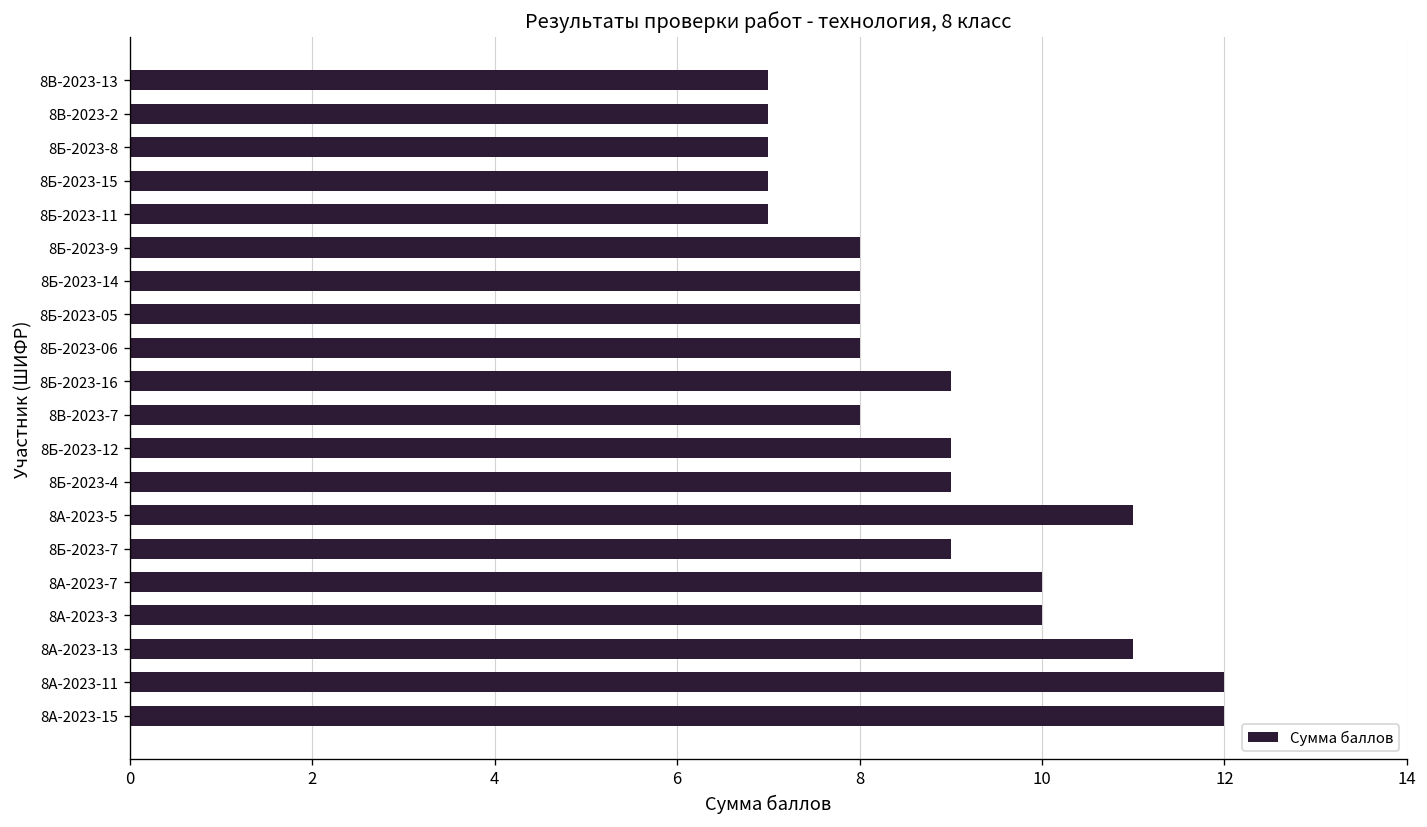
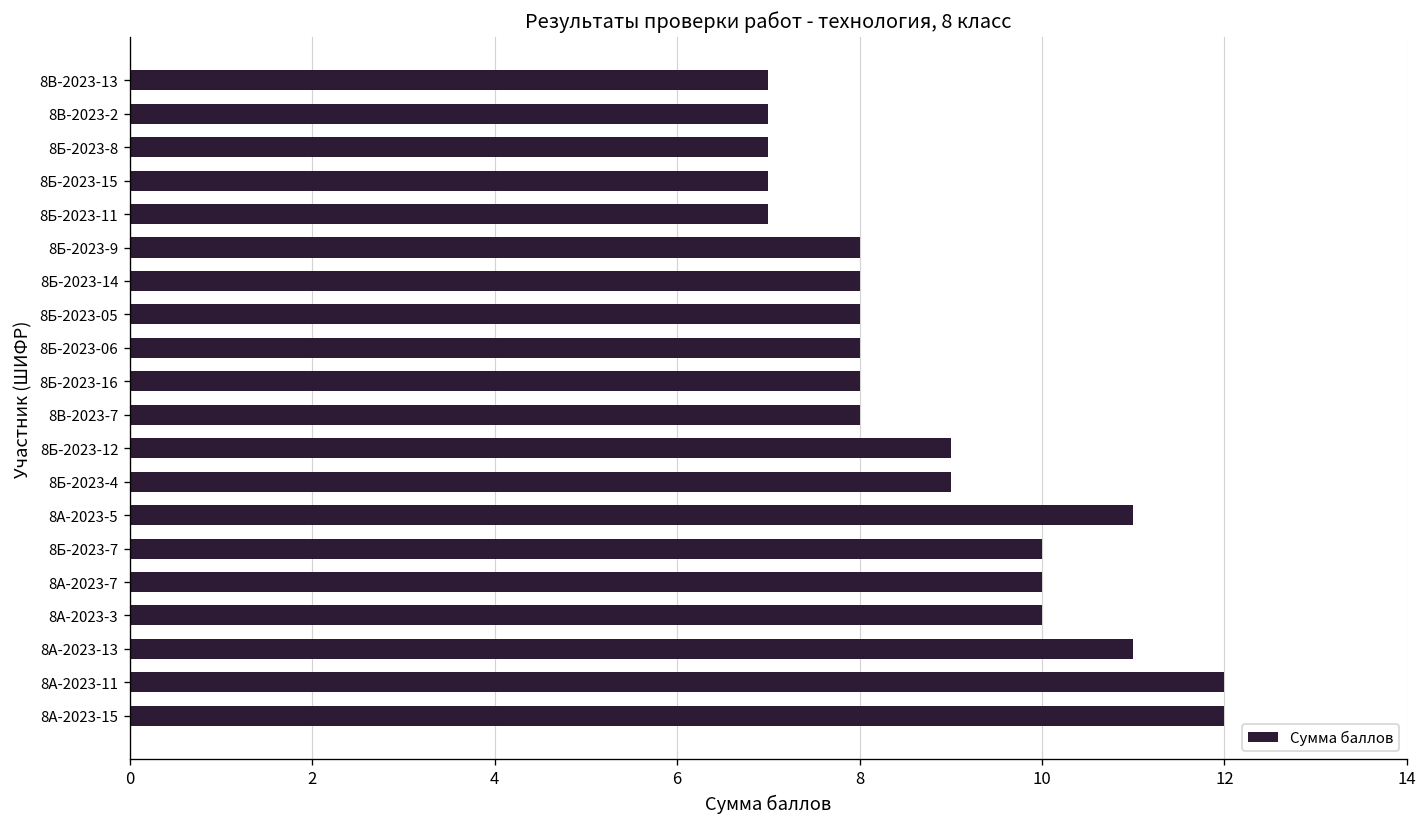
  {
    "8В-2023-13": 7,
    "8В-2023-2": 7,
    "8Б-2023-8": 7,
    "8Б-2023-15": 7,
    "8Б-2023-11": 7,
    "8Б-2023-9": 8,
    "8Б-2023-14": 8,
    "8Б-2023-05": 8,
    "8Б-2023-06": 8,
-   "8Б-2023-16": 9,
+   "8Б-2023-16": 8,
    "8В-2023-7": 8,
    "8Б-2023-12": 9,
    "8Б-2023-4": 9,
    "8А-2023-5": 11,
-   "8Б-2023-7": 9,
+   "8Б-2023-7": 10,
    "8А-2023-7": 10,
    "8А-2023-3": 10,
    "8А-2023-13": 11,
    "8А-2023-11": 12,
    "8А-2023-15": 12
  }
